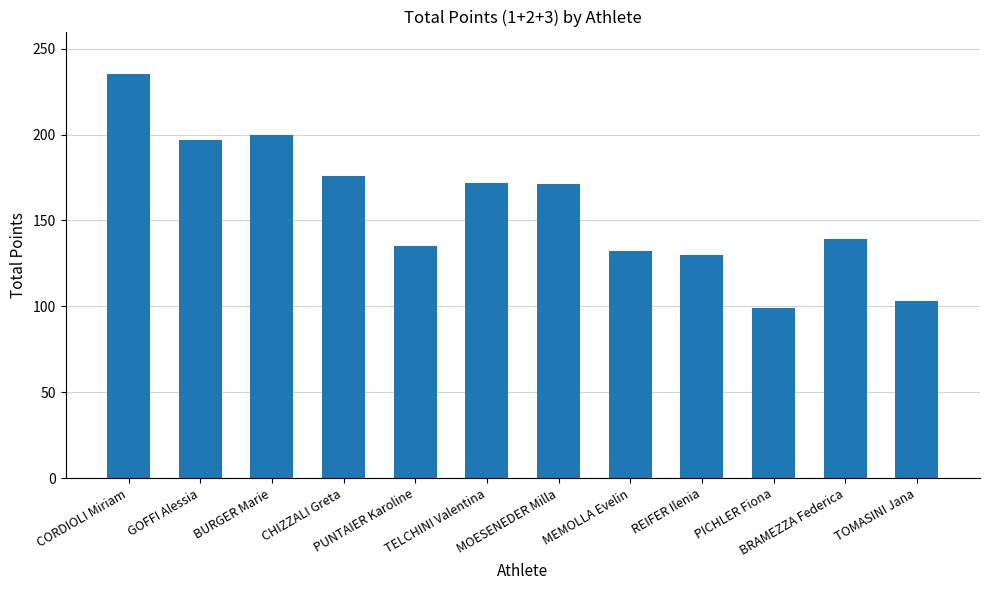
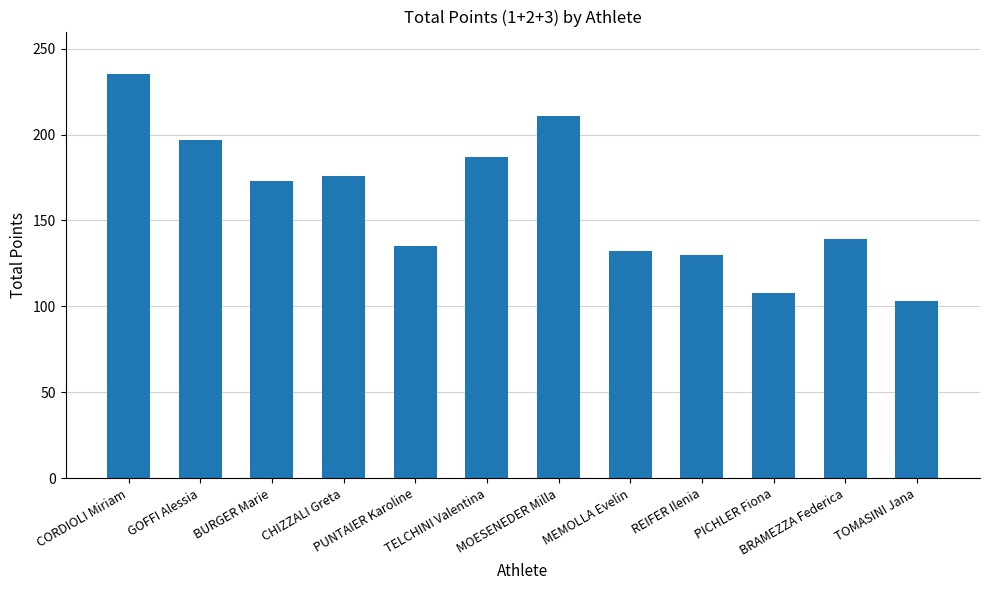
  {
    "CORDIOLI Miriam": 235,
    "GOFFI Alessia": 197,
-   "BURGER Marie": 200,
+   "BURGER Marie": 173,
    "CHIZZALI Greta": 176,
    "PUNTAIER Karoline": 135,
-   "TELCHINI Valentina": 172,
-   "MOESENEDER Milla": 171,
+   "TELCHINI Valentina": 187,
+   "MOESENEDER Milla": 211,
    "MEMOLLA Evelin": 132,
    "REIFER Ilenia": 130,
-   "PICHLER Fiona": 99,
+   "PICHLER Fiona": 108,
    "BRAMEZZA Federica": 139,
    "TOMASINI Jana": 103
  }
